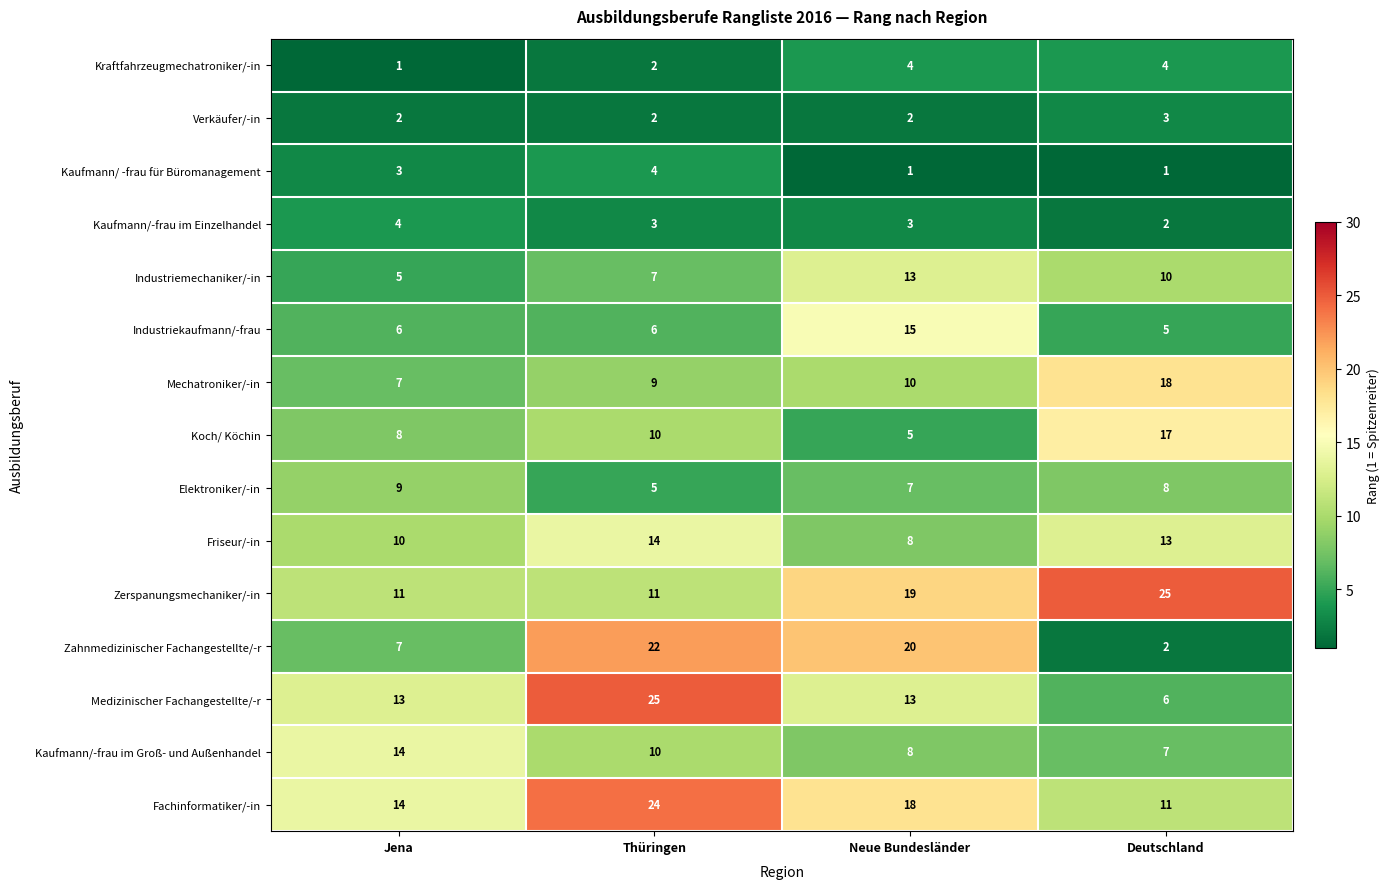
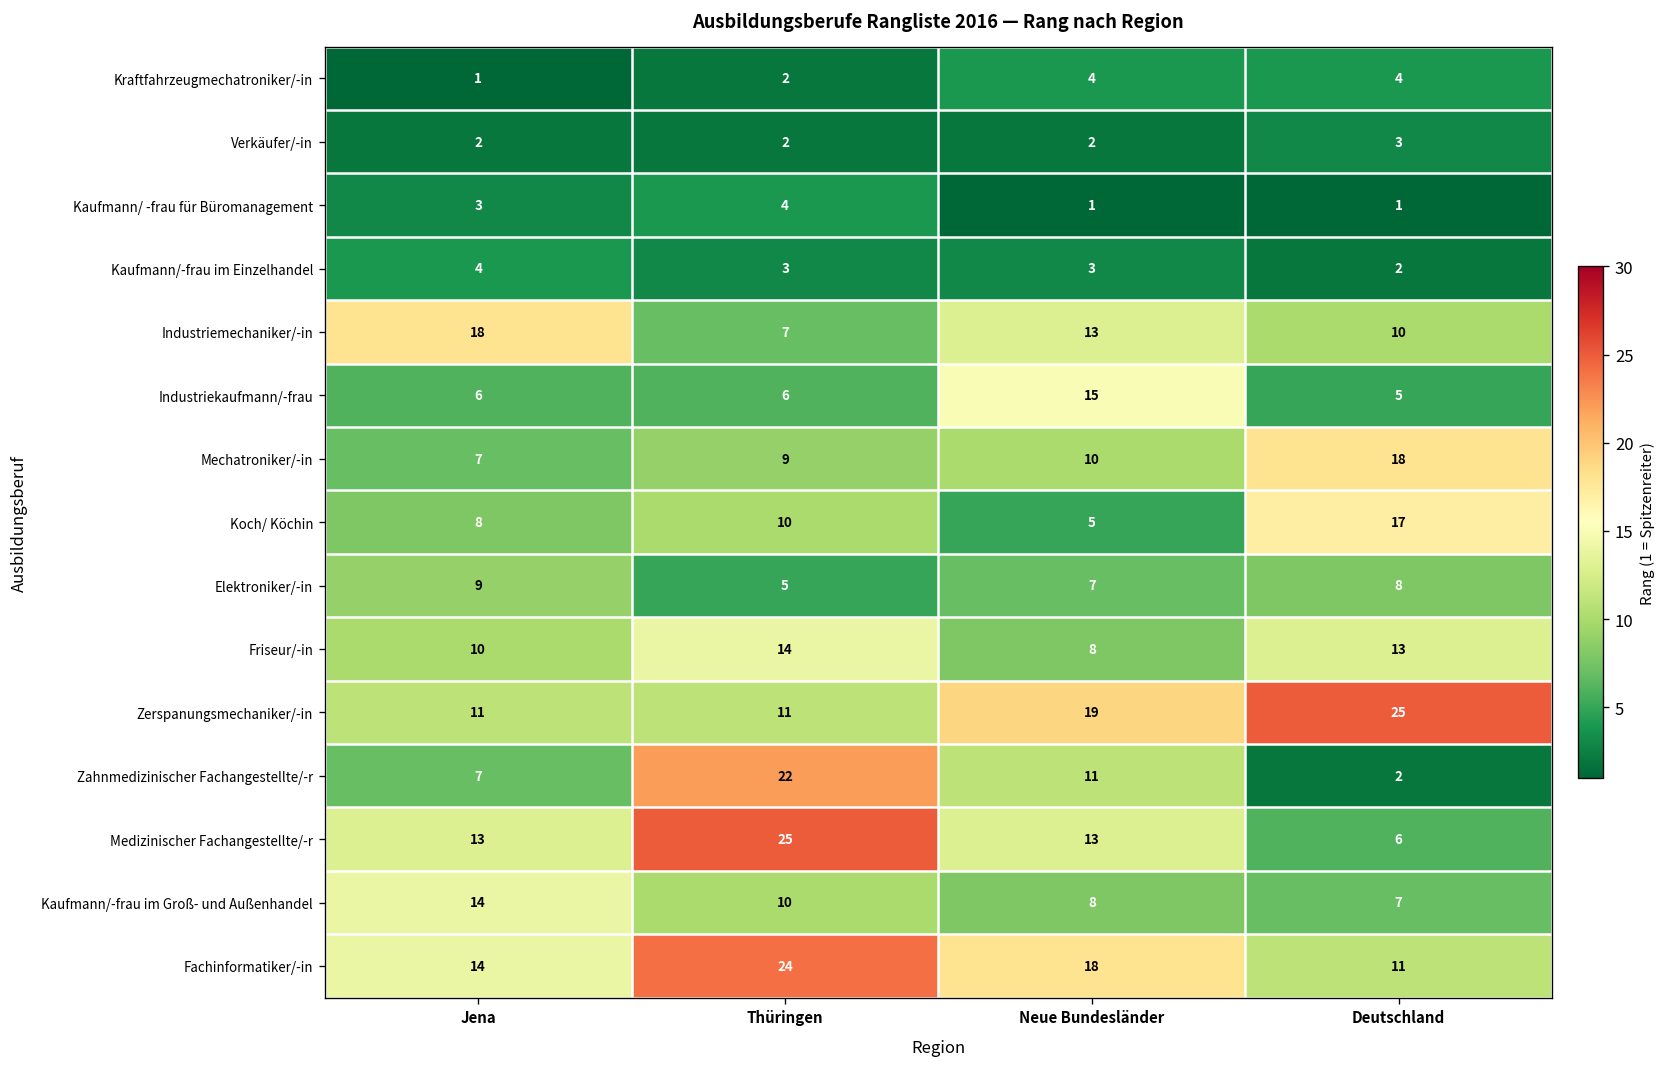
  {
    "Kraftfahrzeugmechatroniker/-in": {
      "Jena": 1,
      "Thüringen": 2,
      "Neue Bundesländer": 4,
      "Deutschland": 4
    },
    "Verkäufer/-in": {
      "Jena": 2,
      "Thüringen": 2,
      "Neue Bundesländer": 2,
      "Deutschland": 3
    },
    "Kaufmann/ -frau für Büromanagement": {
      "Jena": 3,
      "Thüringen": 4,
      "Neue Bundesländer": 1,
      "Deutschland": 1
    },
    "Kaufmann/-frau im Einzelhandel": {
      "Jena": 4,
      "Thüringen": 3,
      "Neue Bundesländer": 3,
      "Deutschland": 2
    },
    "Industriemechaniker/-in": {
-     "Jena": 5,
+     "Jena": 18,
      "Thüringen": 7,
      "Neue Bundesländer": 13,
      "Deutschland": 10
    },
    "Industriekaufmann/-frau": {
      "Jena": 6,
      "Thüringen": 6,
      "Neue Bundesländer": 15,
      "Deutschland": 5
    },
    "Mechatroniker/-in": {
      "Jena": 7,
      "Thüringen": 9,
      "Neue Bundesländer": 10,
      "Deutschland": 18
    },
    "Koch/ Köchin": {
      "Jena": 8,
      "Thüringen": 10,
      "Neue Bundesländer": 5,
      "Deutschland": 17
    },
    "Elektroniker/-in": {
      "Jena": 9,
      "Thüringen": 5,
      "Neue Bundesländer": 7,
      "Deutschland": 8
    },
    "Friseur/-in": {
      "Jena": 10,
      "Thüringen": 14,
      "Neue Bundesländer": 8,
      "Deutschland": 13
    },
    "Zerspanungsmechaniker/-in": {
      "Jena": 11,
      "Thüringen": 11,
      "Neue Bundesländer": 19,
      "Deutschland": 25
    },
    "Zahnmedizinischer Fachangestellte/-r": {
      "Jena": 7,
      "Thüringen": 22,
-     "Neue Bundesländer": 20,
+     "Neue Bundesländer": 11,
      "Deutschland": 2
    },
    "Medizinischer Fachangestellte/-r": {
      "Jena": 13,
      "Thüringen": 25,
      "Neue Bundesländer": 13,
      "Deutschland": 6
    },
    "Kaufmann/-frau im Groß- und Außenhandel": {
      "Jena": 14,
      "Thüringen": 10,
      "Neue Bundesländer": 8,
      "Deutschland": 7
    },
    "Fachinformatiker/-in": {
      "Jena": 14,
      "Thüringen": 24,
      "Neue Bundesländer": 18,
      "Deutschland": 11
    }
  }
